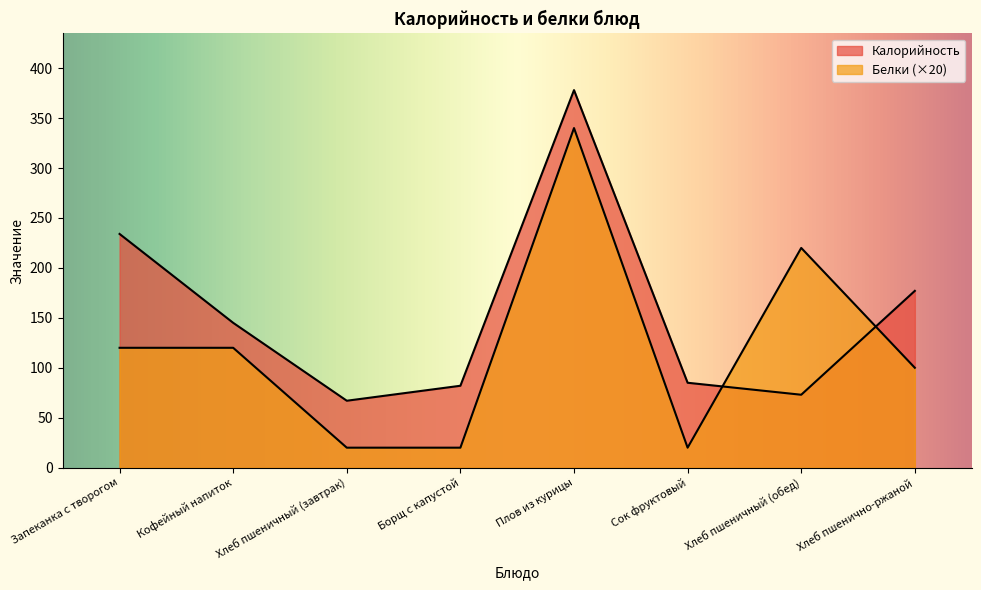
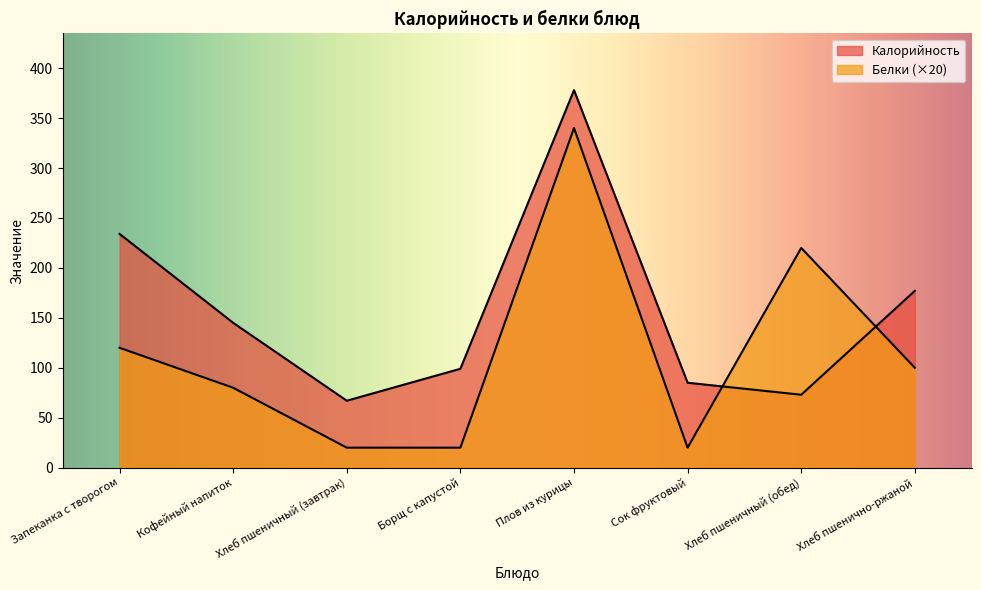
  {
    "Калорийность": {
      "Запеканка с творогом": 230,
      "Кофейный напиток": 150,
      "Хлеб пшеничный (завтрак)": 70,
-     "Борщ с капустой": 80,
+     "Борщ с капустой": 100,
      "Плов из курицы": 380,
      "Сок фруктовый": 90,
      "Хлеб пшеничный (обед)": 70,
      "Хлеб пшенично-ржаной": 180
    },
    "Белки (×20)": {
      "Запеканка с творогом": 120,
-     "Кофейный напиток": 120,
+     "Кофейный напиток": 80,
      "Хлеб пшеничный (завтрак)": 20,
      "Борщ с капустой": 20,
      "Плов из курицы": 340,
      "Сок фруктовый": 20,
      "Хлеб пшеничный (обед)": 220,
      "Хлеб пшенично-ржаной": 100
    }
  }
